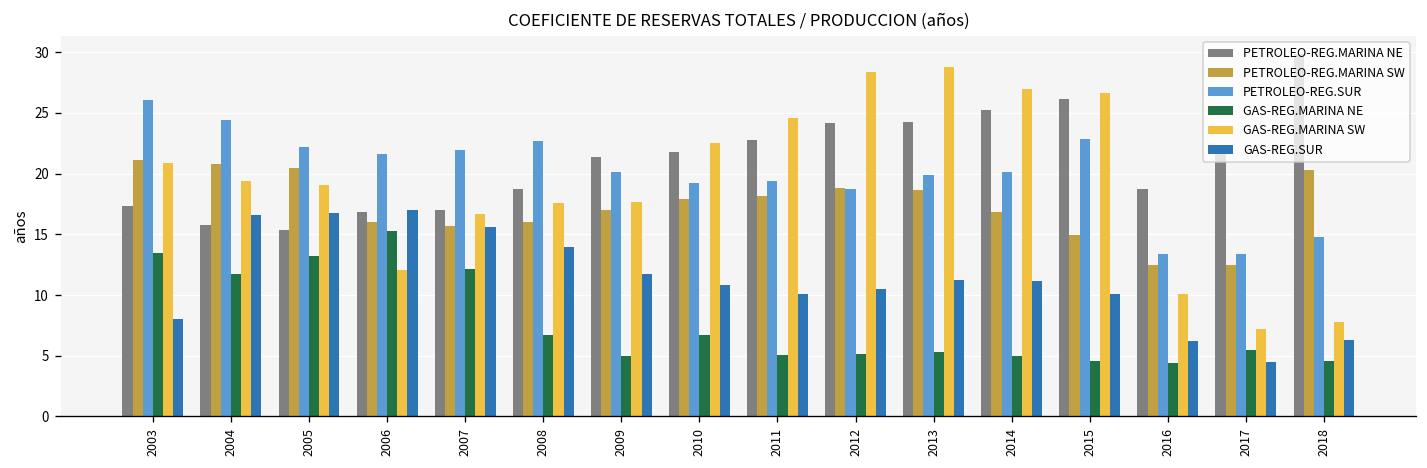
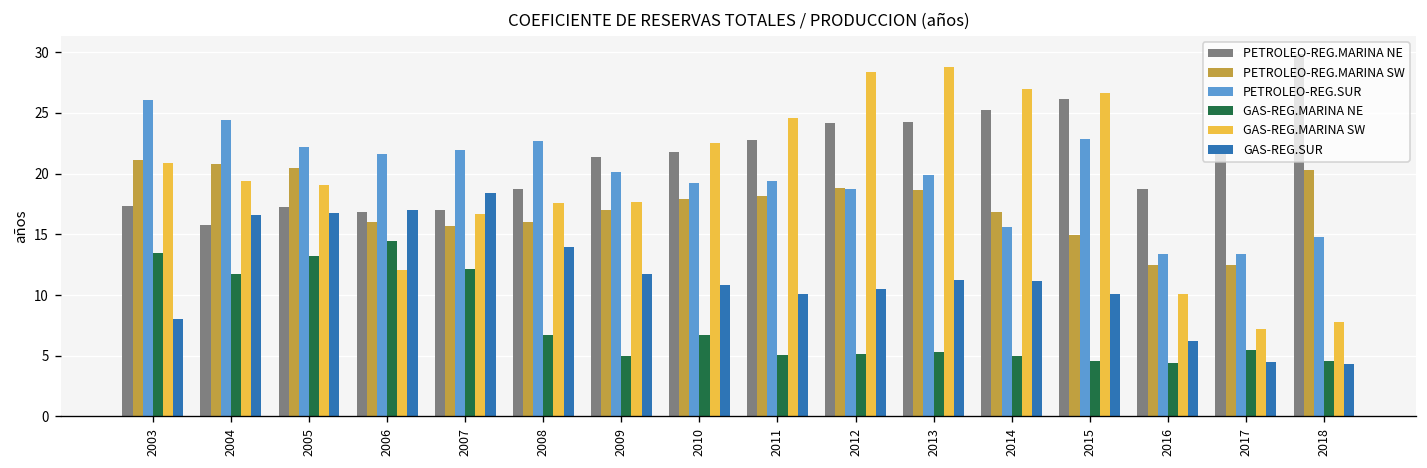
  {
    "PETROLEO-REG.MARINA NE": {
      "2003": 17.3,
      "2004": 15.8,
-     "2005": 15.3,
+     "2005": 17.2,
      "2006": 16.9,
      "2007": 17.0,
      "2008": 18.7,
      "2009": 21.4,
      "2010": 21.8,
      "2011": 22.8,
      "2012": 24.2,
      "2013": 24.3,
      "2014": 25.2,
      "2015": 26.2,
      "2016": 18.7
    },
    "PETROLEO-REG.SUR": {
      "2003": 26.1,
      "2004": 24.4,
      "2005": 22.2,
      "2006": 21.6,
      "2007": 22.0,
      "2008": 22.7,
      "2009": 20.1,
      "2010": 19.3,
      "2011": 19.4,
      "2012": 18.8,
      "2013": 19.9,
-     "2014": 20.2,
+     "2014": 15.6,
      "2015": 22.8,
      "2016": 13.4,
      "2017": 13.4,
      "2018": 14.8
    },
    "GAS-REG.MARINA NE": {
      "2003": 13.5,
      "2004": 11.7,
      "2005": 13.2,
-     "2006": 15.3,
+     "2006": 14.4,
      "2007": 12.1,
      "2008": 6.7,
      "2009": 5.0,
      "2010": 6.7,
      "2011": 5.1,
      "2012": 5.1,
      "2013": 5.3,
      "2014": 5.0,
      "2015": 4.6,
      "2016": 4.4,
      "2017": 5.4,
      "2018": 4.5
    },
    "GAS-REG.SUR": {
      "2003": 8.0,
      "2004": 16.6,
      "2005": 16.7,
      "2006": 17.0,
-     "2007": 15.6,
+     "2007": 18.4,
      "2008": 14.0,
      "2009": 11.7,
      "2010": 10.9,
      "2011": 10.1,
      "2012": 10.5,
      "2013": 11.3,
      "2014": 11.1,
      "2015": 10.1,
      "2016": 6.2,
      "2017": 4.5,
-     "2018": 6.3
+     "2018": 4.3
    }
  }
